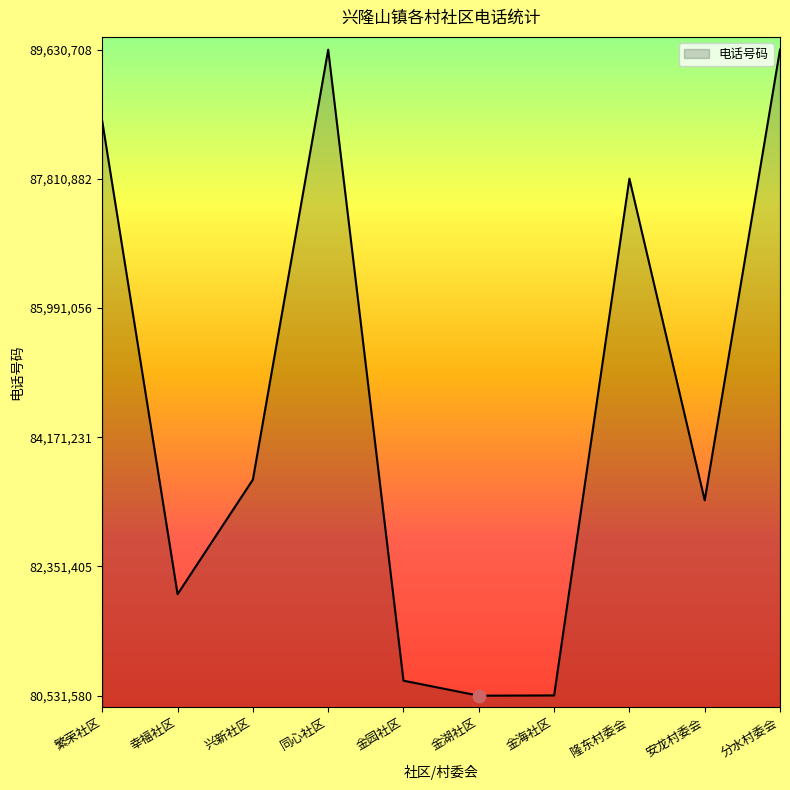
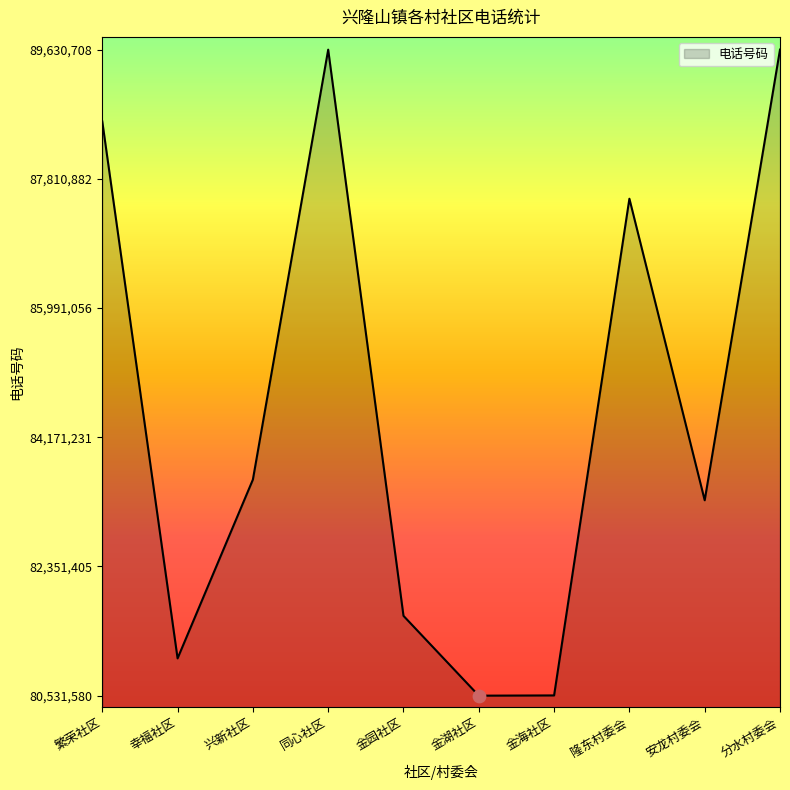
  {
    "电话号码": {
      "繁荣社区": "88,600,000",
-     "幸福社区": "82,000,000",
+     "幸福社区": "81,100,000",
      "兴新社区": "83,600,000",
      "同心社区": "89,600,000",
-     "金园社区": "80,700,000",
+     "金园社区": "81,700,000",
      "金海社区": "80,500,000",
-     "隆东村委会": "87,800,000",
+     "隆东村委会": "87,500,000",
      "安龙村委会": "83,300,000",
      "分水村委会": "89,600,000"
    }
  }
